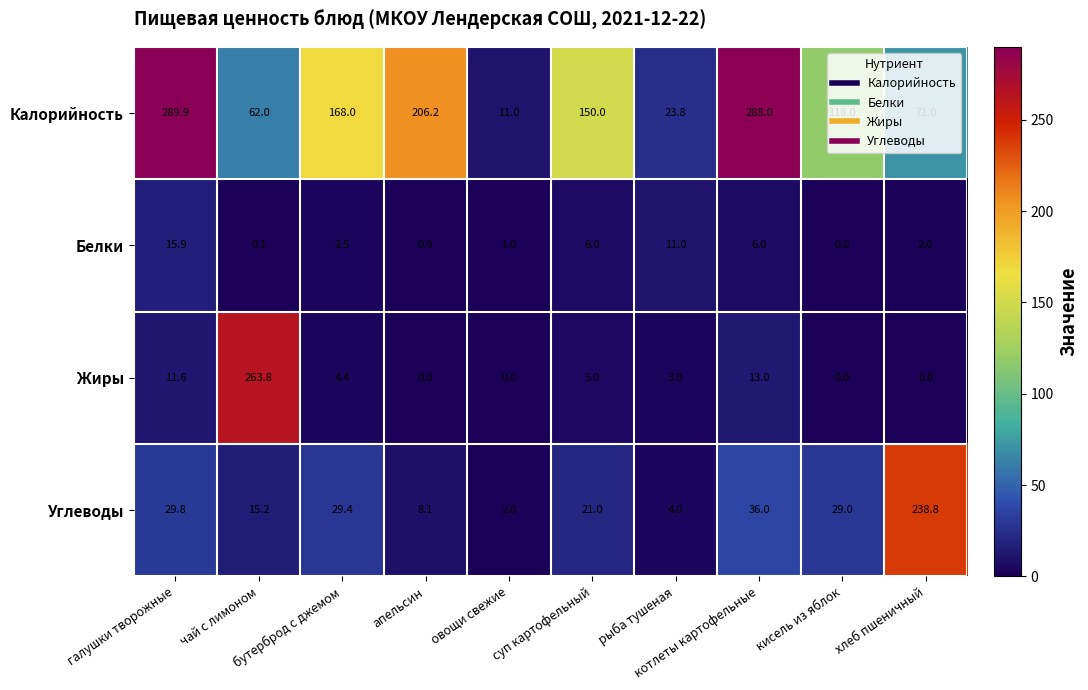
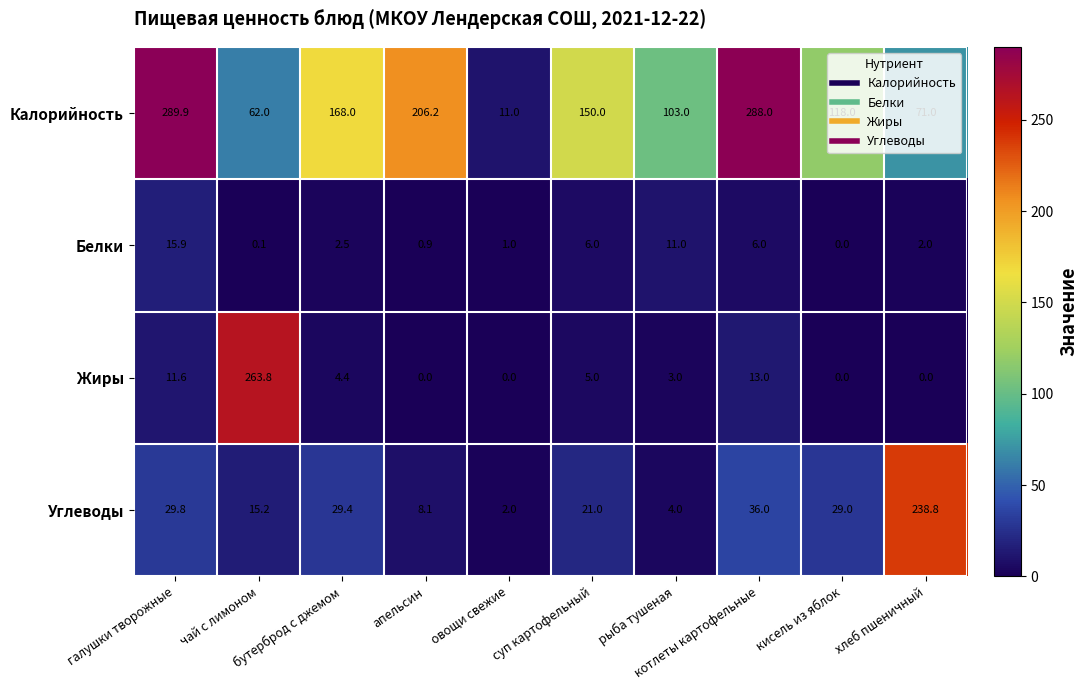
  {
    "Калорийность": {
      "галушки творожные": 289.9,
      "чай с лимоном": 62.0,
      "бутерброд с джемом": 168.0,
      "апельсин": 206.2,
      "овощи свежие": 11.0,
      "суп картофельный": 150.0,
-     "рыба тушеная": 23.8,
+     "рыба тушеная": 103.0,
      "котлеты картофельные": 288.0
    },
    "Белки": {
      "галушки творожные": 15.9,
      "чай с лимоном": 0.1,
      "бутерброд с джемом": 2.5,
      "апельсин": 0.9,
      "овощи свежие": 1.0,
      "суп картофельный": 6.0,
      "рыба тушеная": 11.0,
      "котлеты картофельные": 6.0,
      "кисель из яблок": 0.0,
      "хлеб пшеничный": 2.0
    },
    "Жиры": {
      "галушки творожные": 11.6,
      "чай с лимоном": 263.8,
      "бутерброд с джемом": 4.4,
      "апельсин": 0.0,
      "овощи свежие": 0.0,
      "суп картофельный": 5.0,
      "рыба тушеная": 3.0,
      "котлеты картофельные": 13.0,
      "кисель из яблок": 0.0,
      "хлеб пшеничный": 0.0
    },
    "Углеводы": {
      "галушки творожные": 29.8,
      "чай с лимоном": 15.2,
      "бутерброд с джемом": 29.4,
      "апельсин": 8.1,
      "овощи свежие": 2.0,
      "суп картофельный": 21.0,
      "рыба тушеная": 4.0,
      "котлеты картофельные": 36.0,
      "кисель из яблок": 29.0,
      "хлеб пшеничный": 238.8
    }
  }
